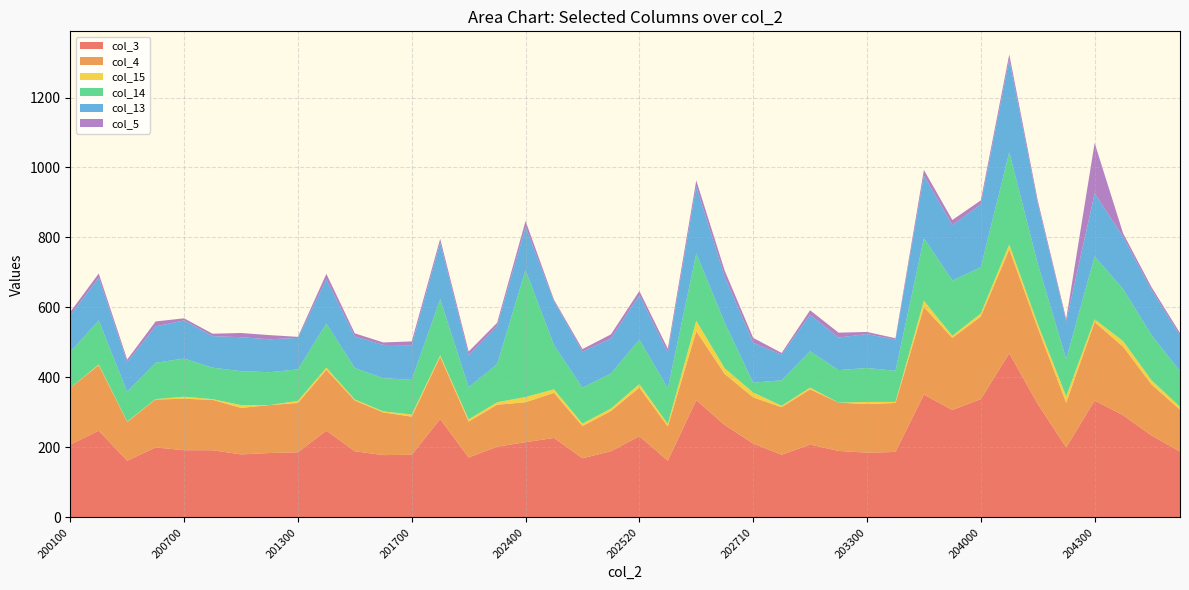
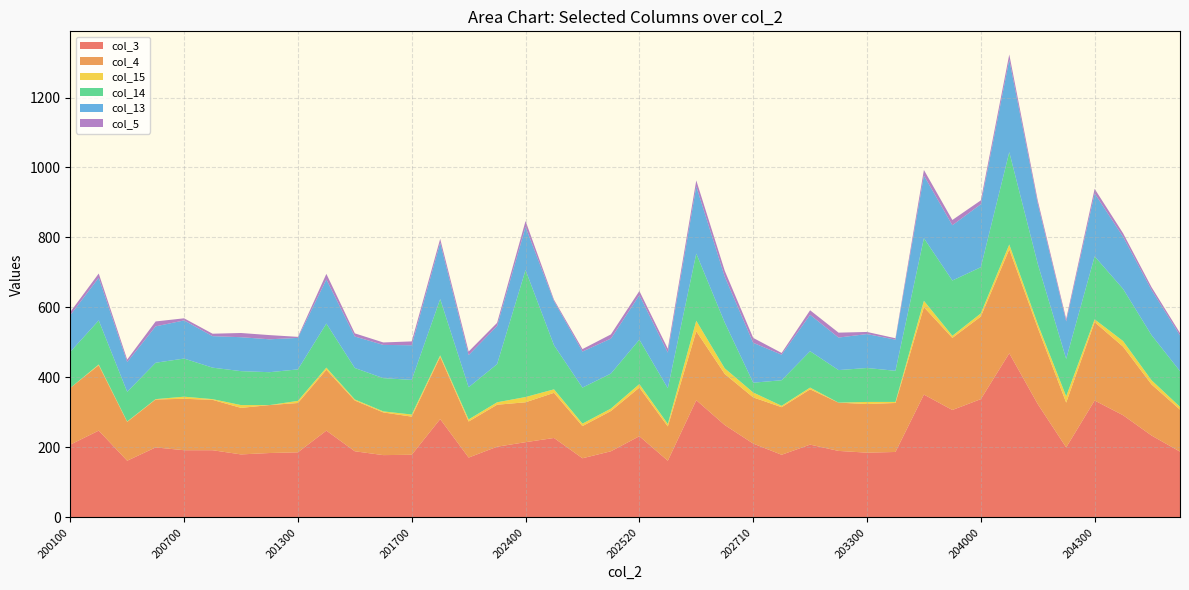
  {
    "col_15": {
      "202400": 20,
      "202520": 10,
      "202710": 10,
      "204000": 10,
      "204300": 10
    },
    "col_14": {
      "200100": 100,
      "200700": 110,
      "201300": 90,
      "201700": 100,
      "202400": 360,
      "202520": 130,
      "202710": 30,
      "203300": 100,
      "204000": 130,
      "204300": 180
    },
    "col_13": {
      "200100": 110,
      "201700": 100,
      "202400": 120,
      "202520": 130,
      "202710": 110,
      "204000": 180,
      "204300": 180
    },
    "col_5": {
      "200100": 10,
      "201700": 10,
      "202400": 20,
      "202520": 10,
      "202710": 10,
      "204000": 10,
-     "204300": 140
+     "204300": 10
    }
  }
